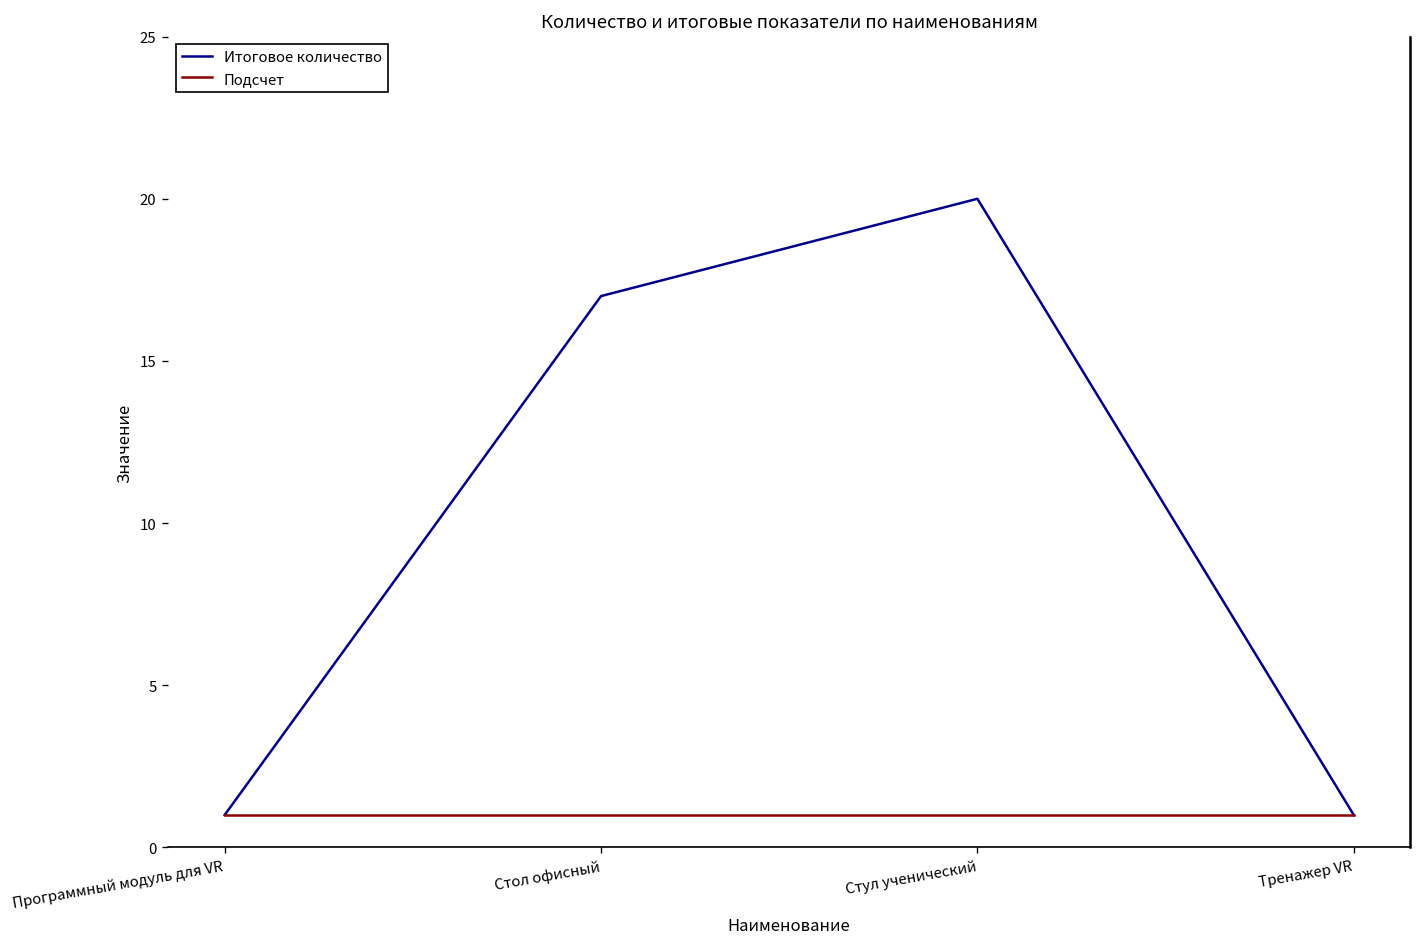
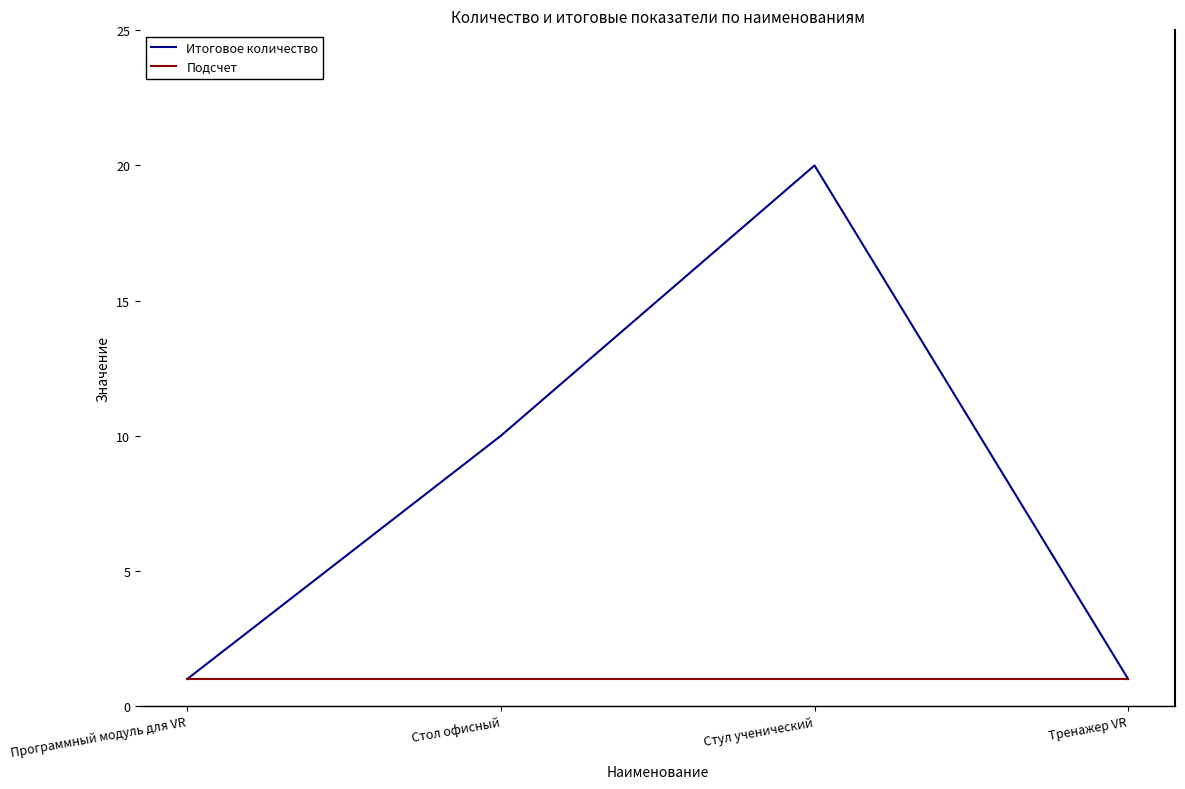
  {
    "Итоговое количество": {
-     "Стол офисный": 17,
+     "Стол офисный": 10,
      "Стул ученический": 20
    },
    "Подсчет": {
      "Стол офисный": 1,
      "Стул ученический": 1
    }
  }
